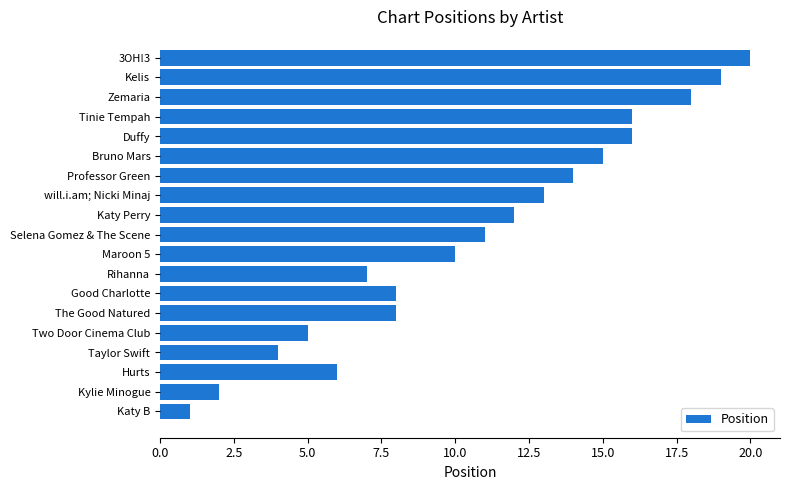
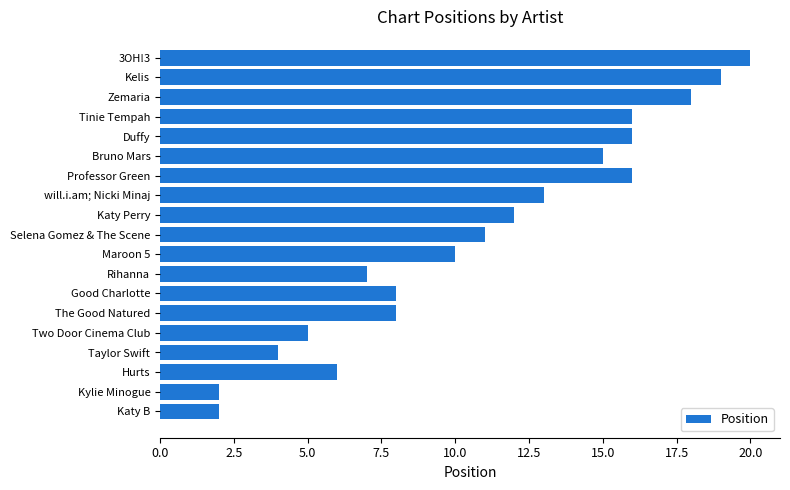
  {
    "3OH!3": 20,
    "Kelis": 19,
    "Zemaria": 18,
    "Tinie Tempah": 16,
    "Duffy": 16,
    "Bruno Mars": 15,
-   "Professor Green": 14,
+   "Professor Green": 16,
    "will.i.am; Nicki Minaj": 13,
    "Katy Perry": 12,
    "Selena Gomez & The Scene": 11,
    "Maroon 5": 10,
    "Rihanna": 7,
    "Good Charlotte": 8,
    "The Good Natured": 8,
    "Two Door Cinema Club": 5,
    "Taylor Swift": 4,
    "Kylie Minogue": 2,
-   "Katy B": 1
+   "Katy B": 2
  }
